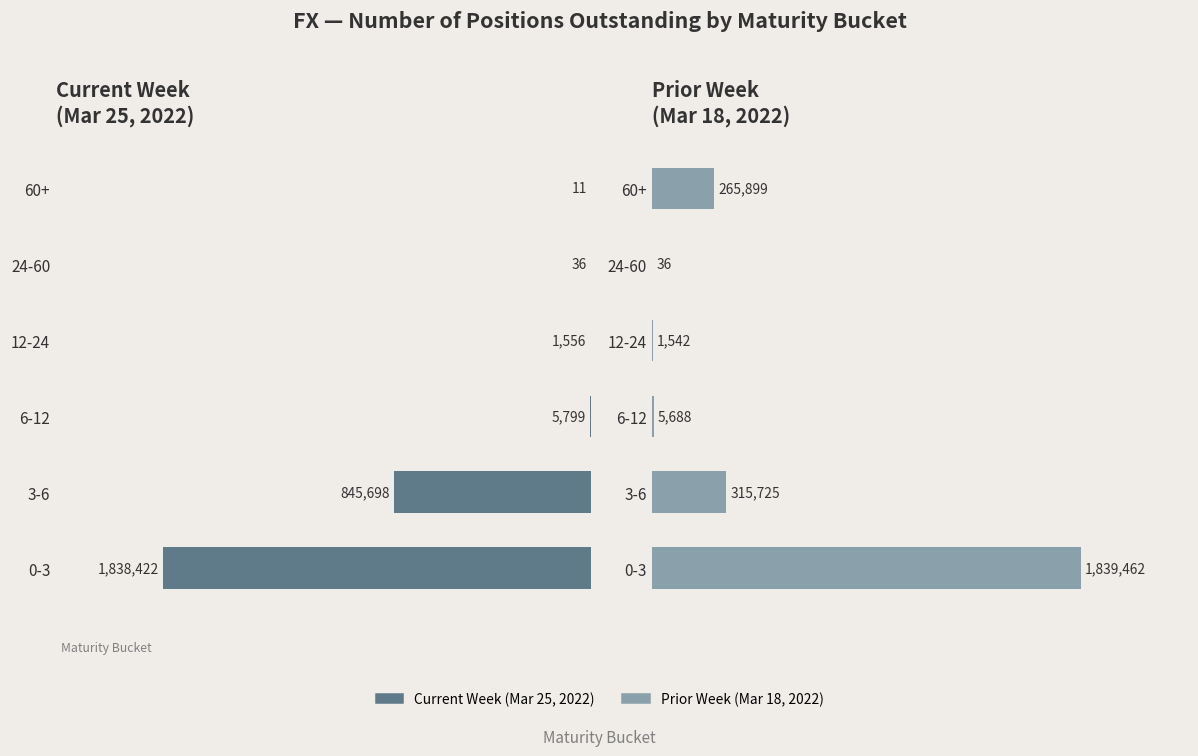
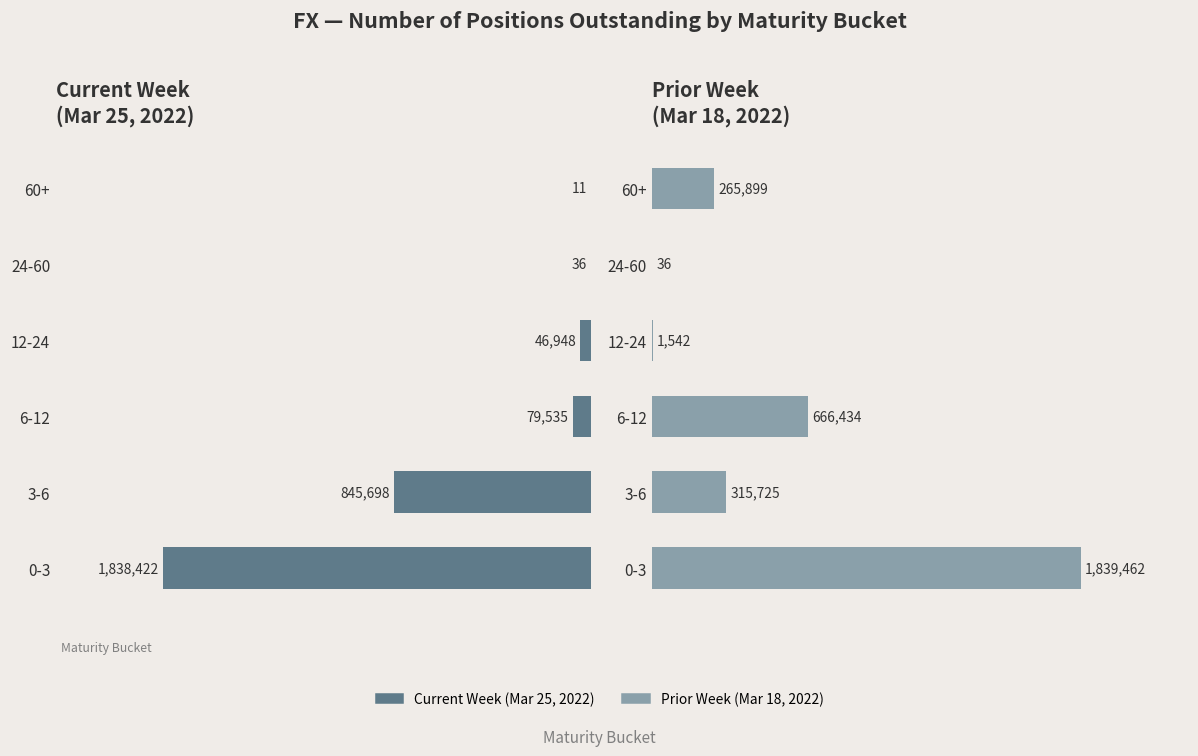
  {
    "Current Week (Mar 25, 2022)": {
      "60+": "11",
      "24-60": "36",
-     "12-24": "1,556",
-     "6-12": "5,799",
+     "12-24": "46,948",
+     "6-12": "79,535",
      "3-6": "845,698",
      "0-3": "1,838,422"
    },
    "Prior Week (Mar 18, 2022)": {
      "60+": "265,899",
      "24-60": "36",
      "12-24": "1,542",
-     "6-12": "5,688",
+     "6-12": "666,434",
      "3-6": "315,725",
      "0-3": "1,839,462"
    }
  }
